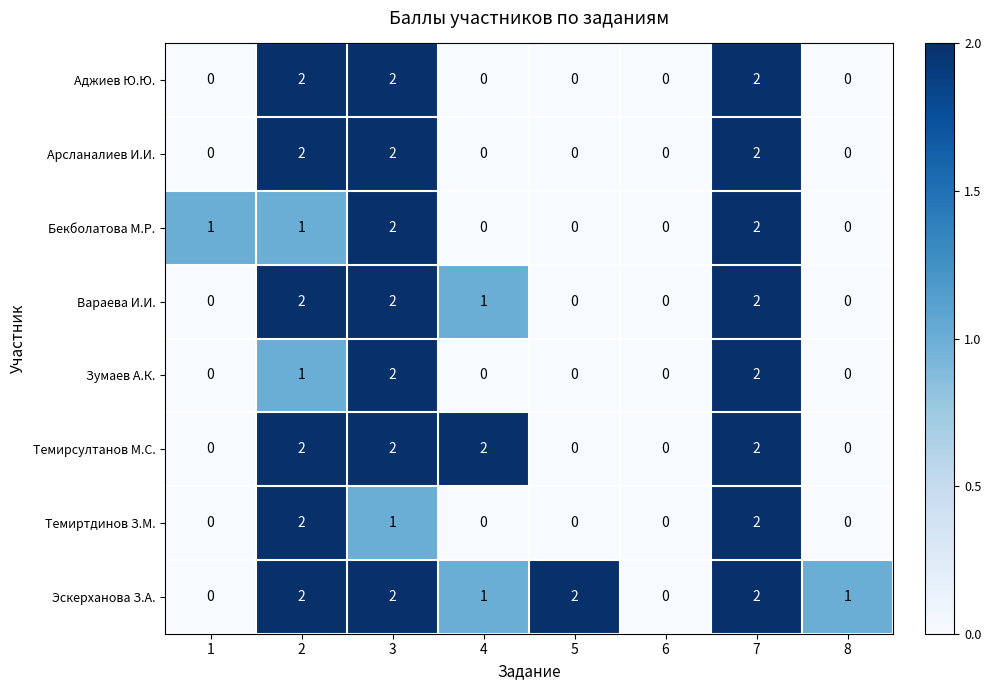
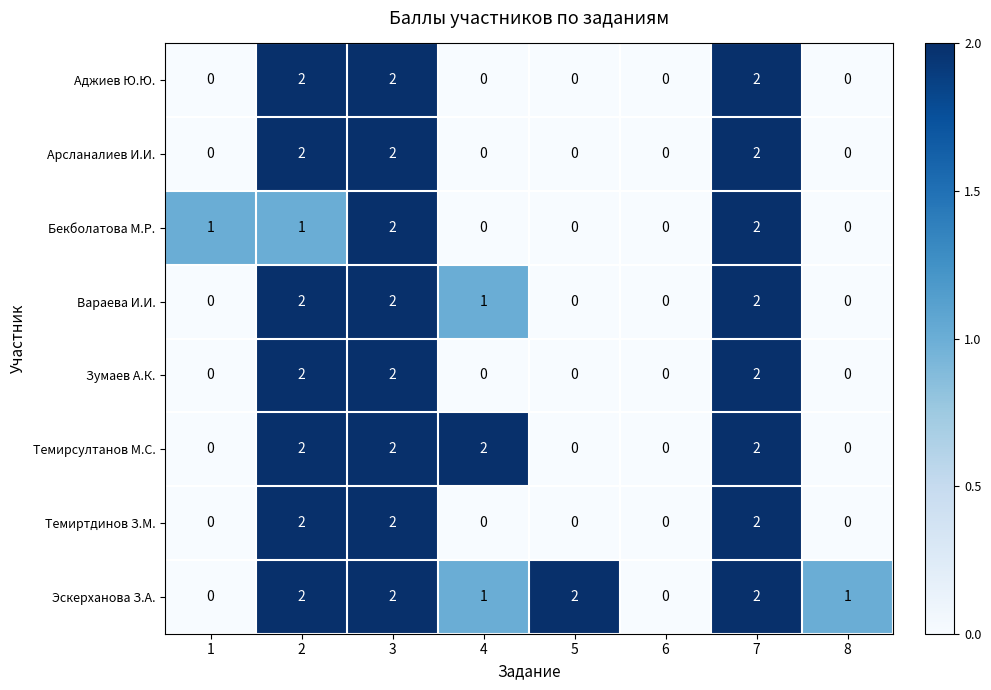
  {
    "Аджиев Ю.Ю.": {
      "1": 0,
      "2": 2,
      "3": 2,
      "4": 0,
      "5": 0,
      "6": 0,
      "7": 2,
      "8": 0
    },
    "Арсланалиев И.И.": {
      "1": 0,
      "2": 2,
      "3": 2,
      "4": 0,
      "5": 0,
      "6": 0,
      "7": 2,
      "8": 0
    },
    "Бекболатова М.Р.": {
      "1": 1,
      "2": 1,
      "3": 2,
      "4": 0,
      "5": 0,
      "6": 0,
      "7": 2,
      "8": 0
    },
    "Вараева И.И.": {
      "1": 0,
      "2": 2,
      "3": 2,
      "4": 1,
      "5": 0,
      "6": 0,
      "7": 2,
      "8": 0
    },
    "Зумаев А.К.": {
      "1": 0,
-     "2": 1,
+     "2": 2,
      "3": 2,
      "4": 0,
      "5": 0,
      "6": 0,
      "7": 2,
      "8": 0
    },
    "Темирсултанов М.С.": {
      "1": 0,
      "2": 2,
      "3": 2,
      "4": 2,
      "5": 0,
      "6": 0,
      "7": 2,
      "8": 0
    },
    "Темиртдинов З.М.": {
      "1": 0,
      "2": 2,
-     "3": 1,
+     "3": 2,
      "4": 0,
      "5": 0,
      "6": 0,
      "7": 2,
      "8": 0
    },
    "Эскерханова З.А.": {
      "1": 0,
      "2": 2,
      "3": 2,
      "4": 1,
      "5": 2,
      "6": 0,
      "7": 2,
      "8": 1
    }
  }
